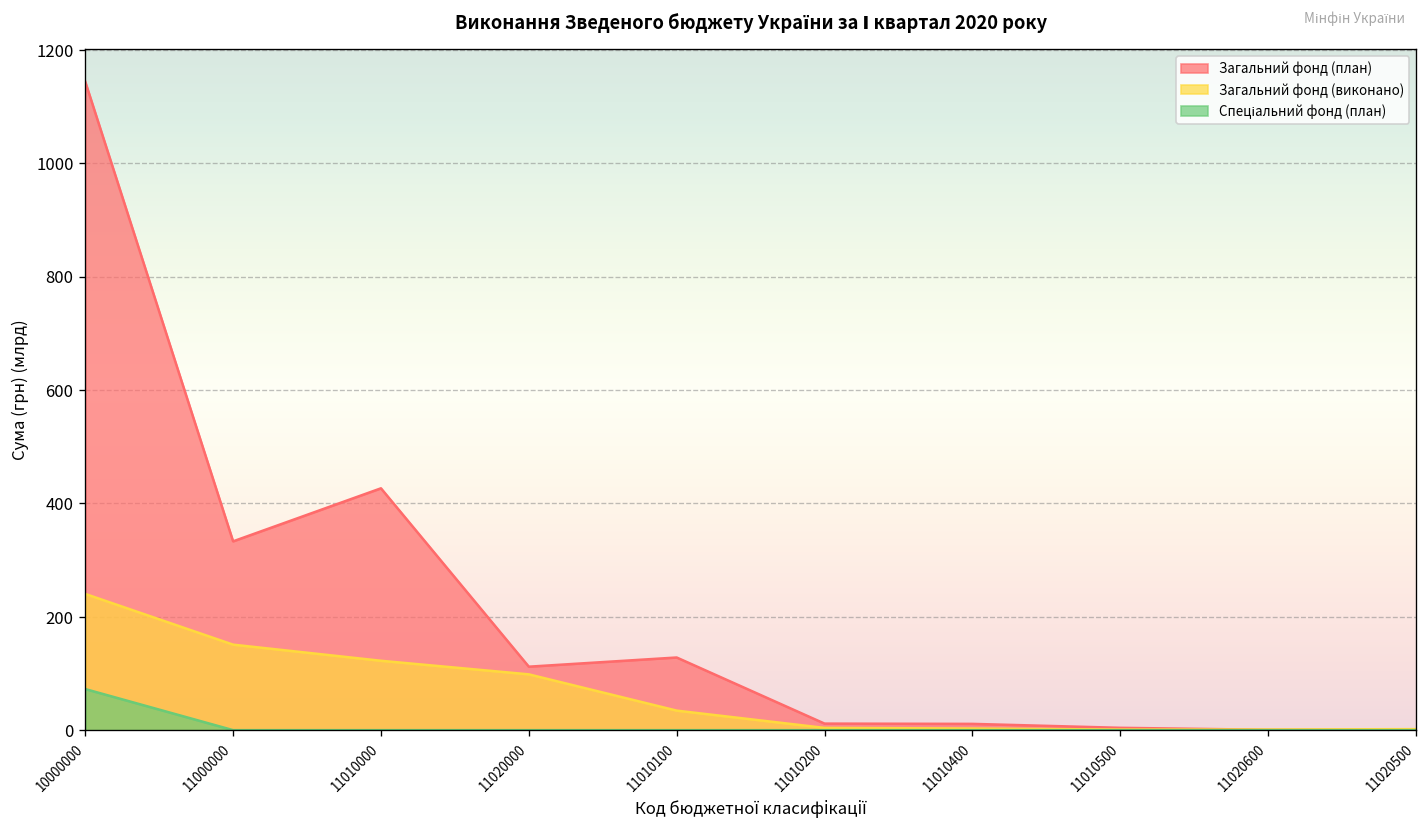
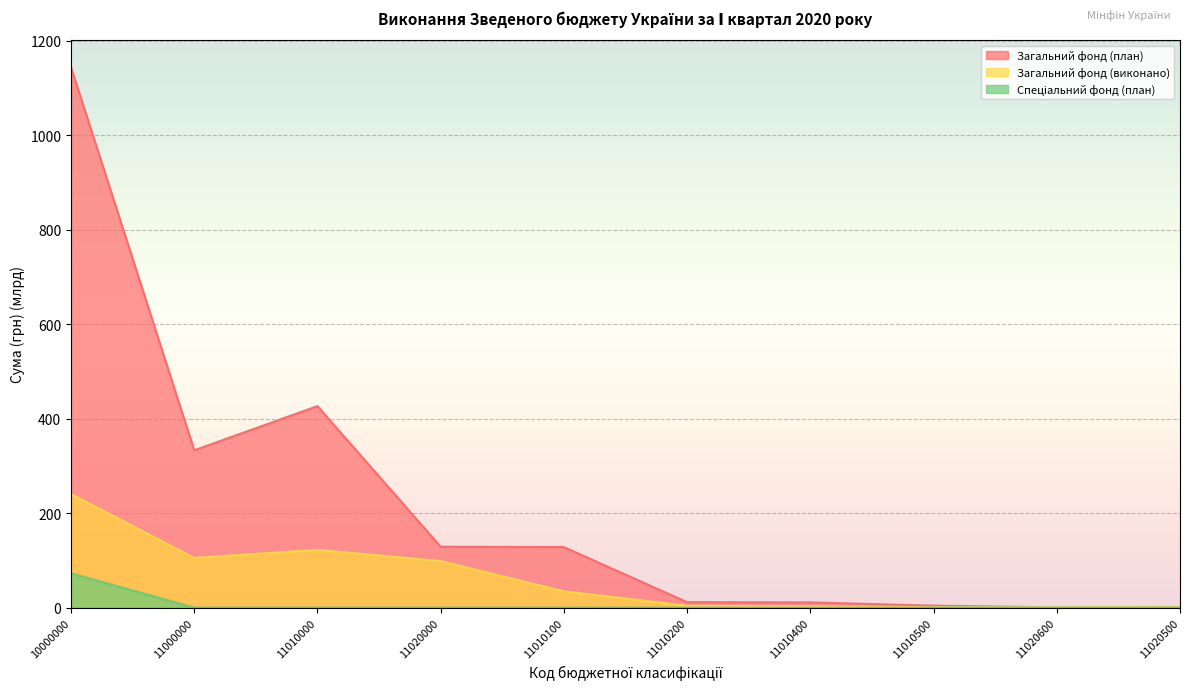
  {
    "Загальний фонд (план)": {
      "10000000": 1140,
      "11000000": 330,
      "11010000": 430,
-     "11020000": 110,
+     "11020000": 130,
      "11010100": 130,
      "11010200": 10,
      "11010400": 10
    },
    "Загальний фонд (виконано)": {
      "10000000": 240,
-     "11000000": 150,
+     "11000000": 110,
      "11010000": 120,
      "11020000": 100,
      "11010100": 30
    },
    "Спеціальний фонд (план)": {
      "10000000": 70,
      "11000000": 0,
      "11010000": 0,
      "11020000": 0,
      "11010100": 0
    }
  }
